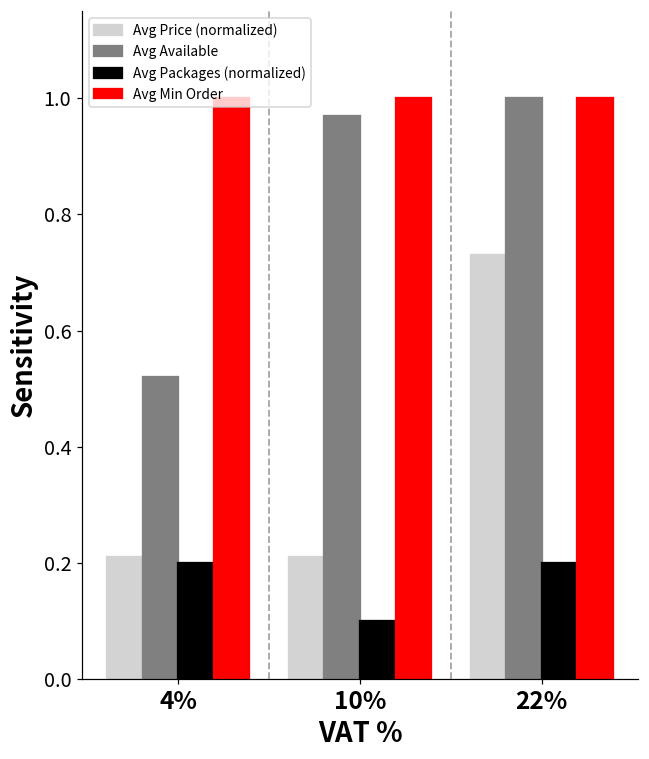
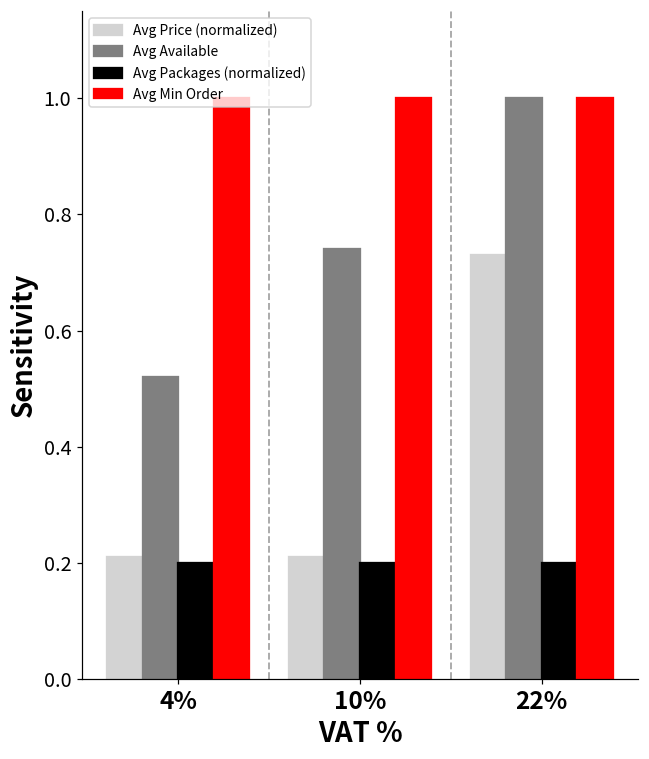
  {
    "Avg Price (normalized)": {
      "4%": 0.21,
      "10%": 0.21,
      "22%": 0.73
    },
    "Avg Available": {
      "4%": 0.52,
-     "10%": 0.97,
+     "10%": 0.74,
      "22%": 1.00
    },
    "Avg Packages (normalized)": {
      "4%": 0.2,
-     "10%": 0.1,
+     "10%": 0.2,
      "22%": 0.2
    },
    "Avg Min Order": {
      "10%": 1.00,
      "22%": 1.00
    }
  }
